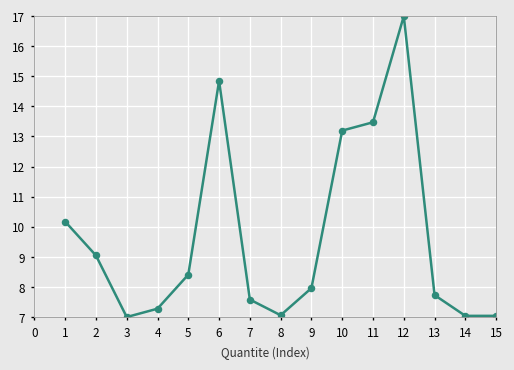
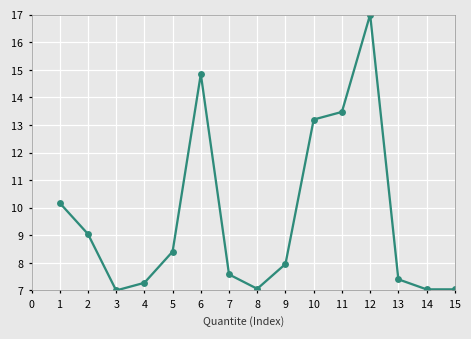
  {
    "1": 10.2,
    "2": 9.0,
    "3": 7.0,
    "4": 7.3,
    "5": 8.4,
    "6": 14.8,
    "7": 7.6,
    "8": 7.1,
    "9": 8.0,
    "10": 13.2,
    "11": 13.5,
    "12": 17.0,
-   "13": 7.7,
+   "13": 7.4,
    "14": 7.0,
    "15": 7.0
  }
